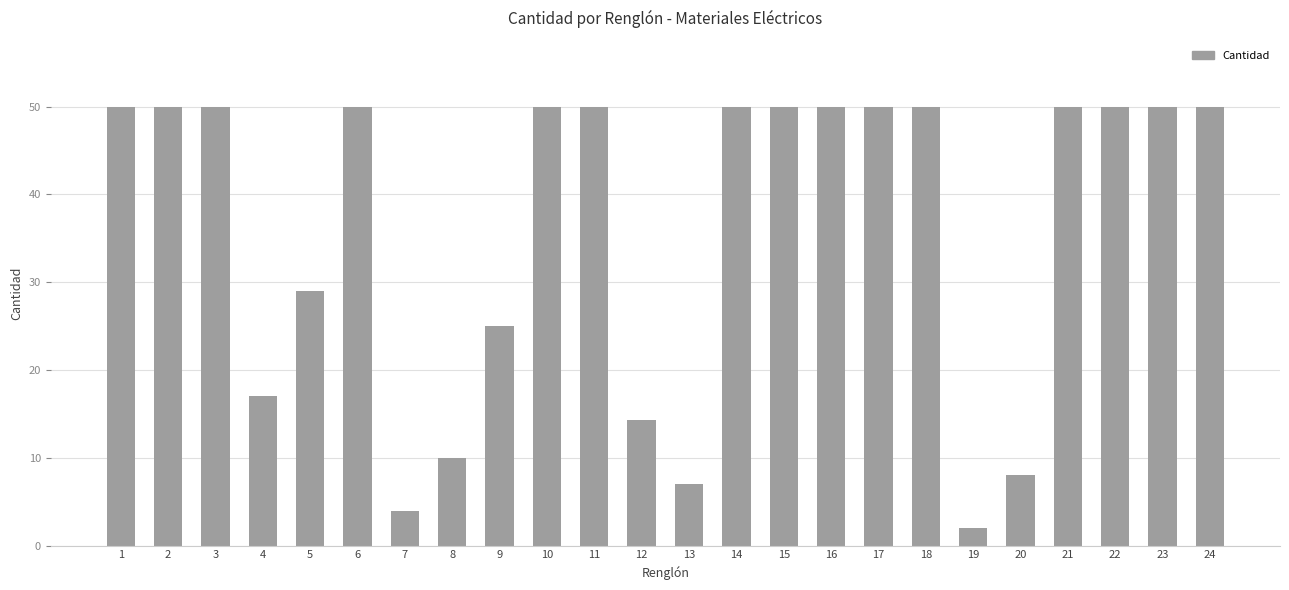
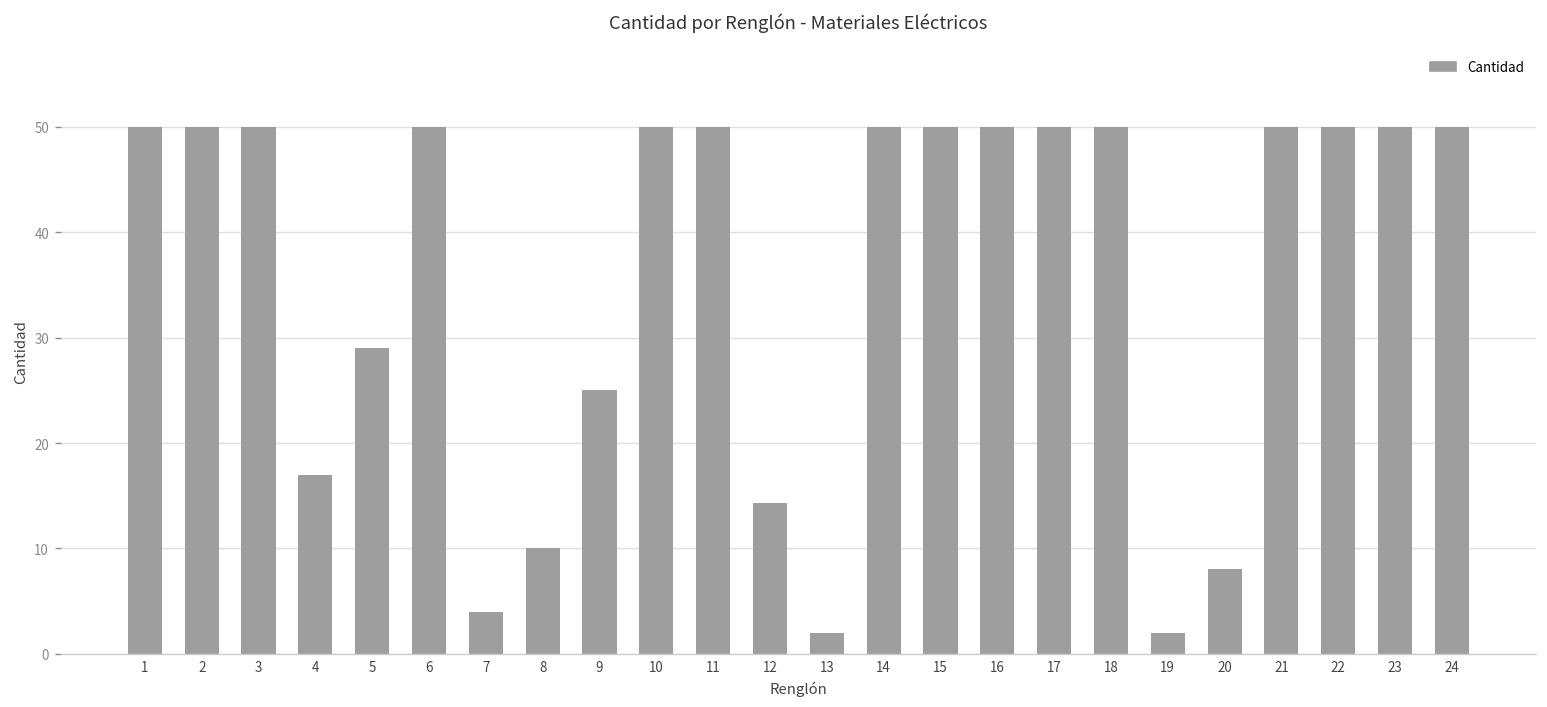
  {
    "1": 50,
    "2": 50,
    "3": 50,
    "4": 17,
    "5": 29,
    "6": 50,
    "7": 4,
    "8": 10,
    "9": 25,
    "10": 50,
    "11": 50,
    "12": 14,
-   "13": 7,
+   "13": 2,
    "14": 50,
    "15": 50,
    "16": 50,
    "17": 50,
    "18": 50,
    "19": 2,
    "20": 8,
    "21": 50,
    "22": 50,
    "23": 50,
    "24": 50
  }
